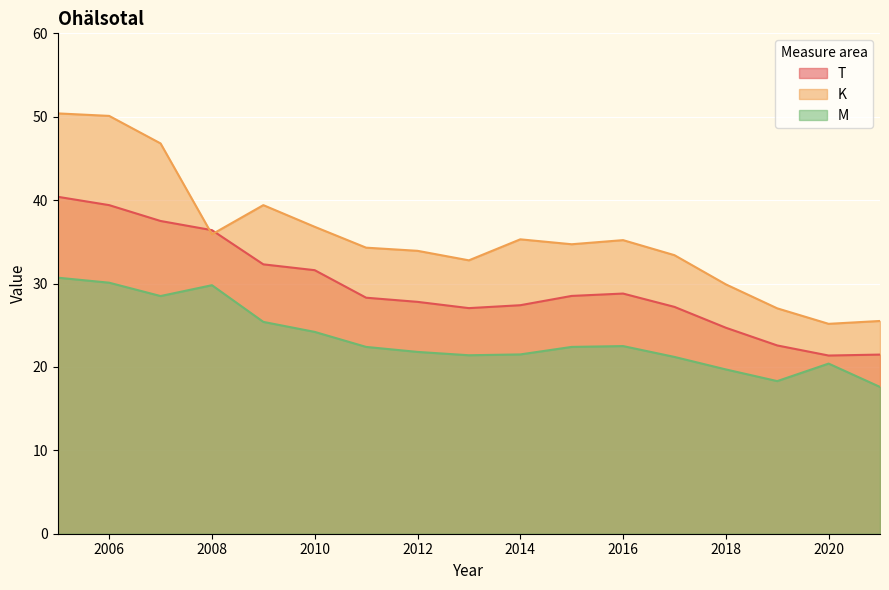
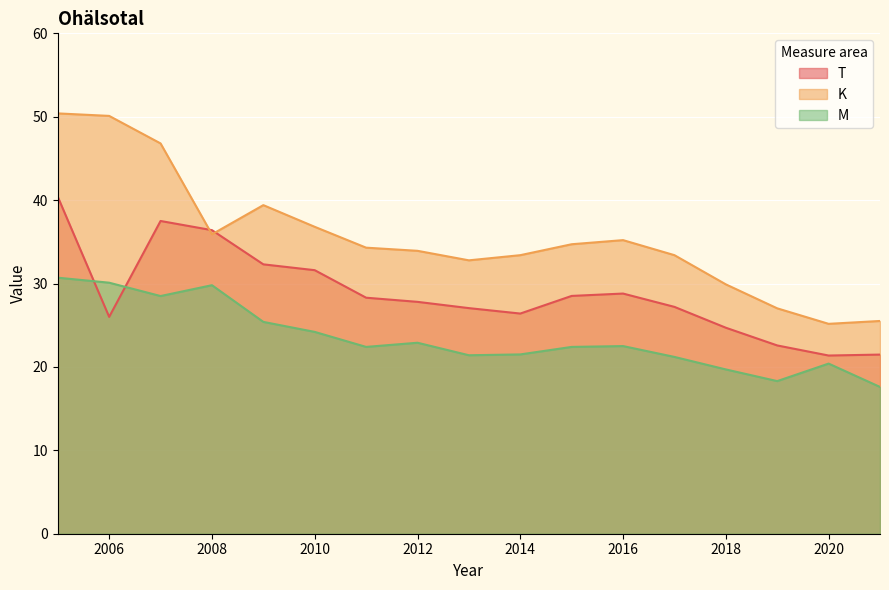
  {
    "T": {
-     "2006": 39,
+     "2006": 26,
      "2008": 36,
      "2010": 32,
      "2012": 28,
-     "2014": 27,
+     "2014": 26,
      "2016": 29,
      "2018": 25,
      "2020": 21
    },
    "K": {
      "2006": 50,
      "2008": 36,
      "2010": 37,
      "2012": 34,
-     "2014": 35,
+     "2014": 33,
      "2016": 35,
      "2018": 30,
      "2020": 25
    },
    "M": {
      "2006": 30,
      "2008": 30,
      "2010": 24,
-     "2012": 22,
+     "2012": 23,
      "2014": 22,
      "2016": 23,
      "2018": 20,
      "2020": 20
    }
  }
